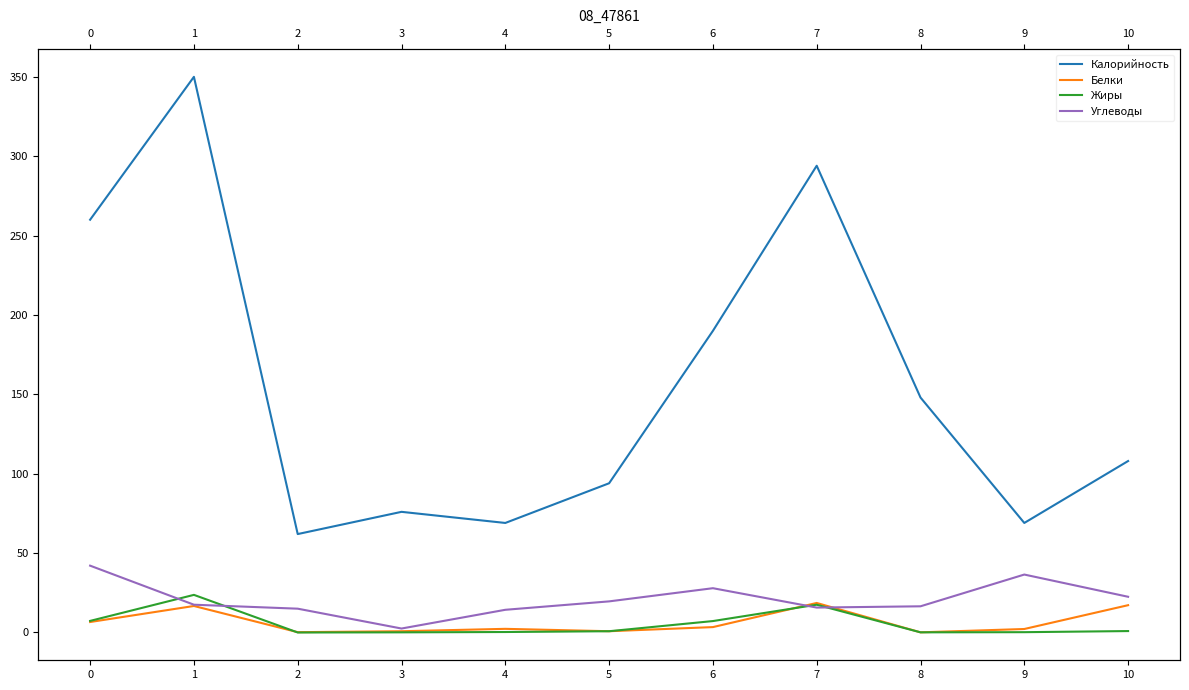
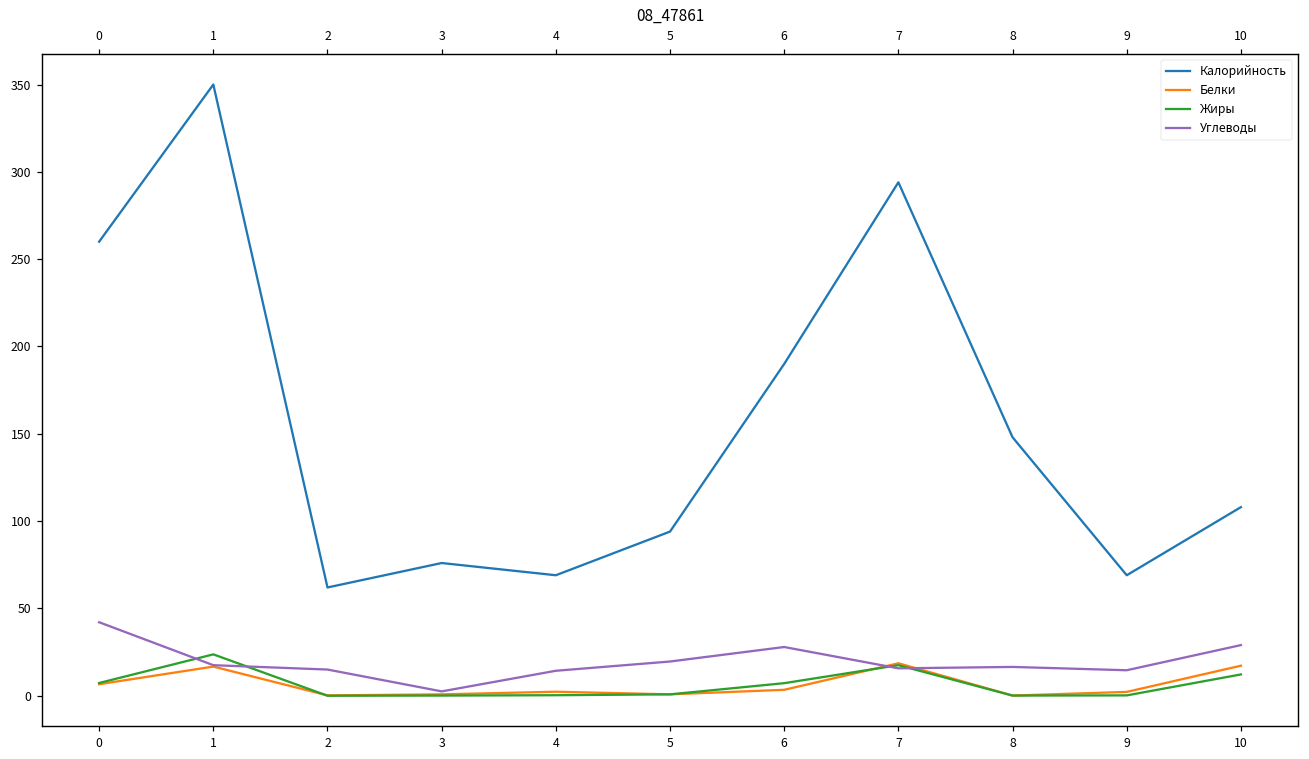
  {
    "Калорийность": {
      "0": 260,
      "1": 350,
      "2": 62,
      "3": 76,
      "4": 69,
      "5": 94,
      "6": 190,
      "7": 294,
      "8": 148,
      "9": 69,
      "10": 108
    },
    "Белки": {
      "4": 2,
      "6": 3,
      "9": 2,
      "10": 17
    },
    "Жиры": {
      "1": 24,
      "4": 0,
      "6": 7,
      "9": 0,
-     "10": 1
+     "10": 12
    },
    "Углеводы": {
      "0": 42,
      "2": 15,
      "3": 3,
      "4": 14,
      "5": 20,
      "6": 28,
      "7": 16,
      "8": 17,
-     "9": 37,
-     "10": 23
+     "9": 15,
+     "10": 29
    }
  }
